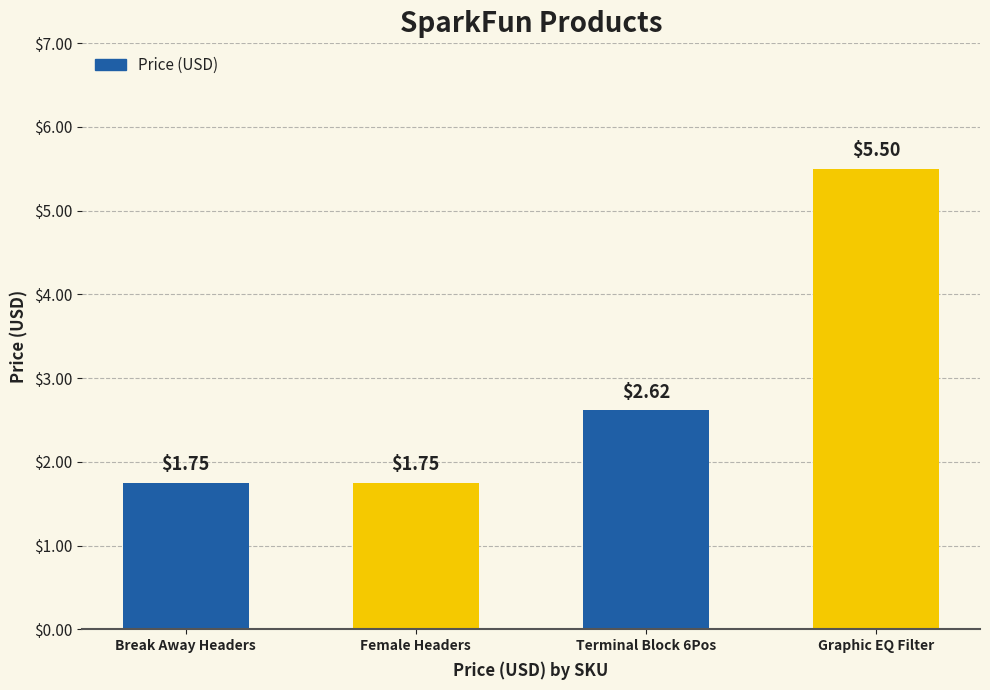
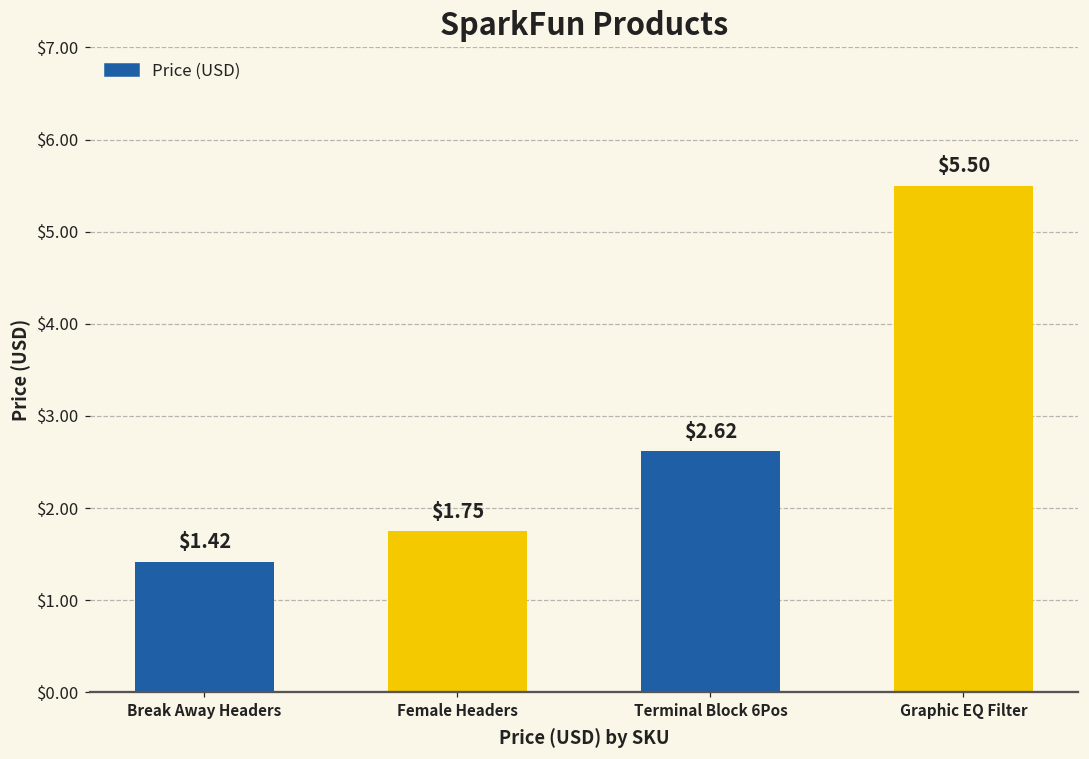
  {
-   "Break Away Headers": "$1.75",
+   "Break Away Headers": "$1.42",
    "Female Headers": "$1.75",
    "Terminal Block 6Pos": "$2.62",
    "Graphic EQ Filter": "$5.50"
  }
